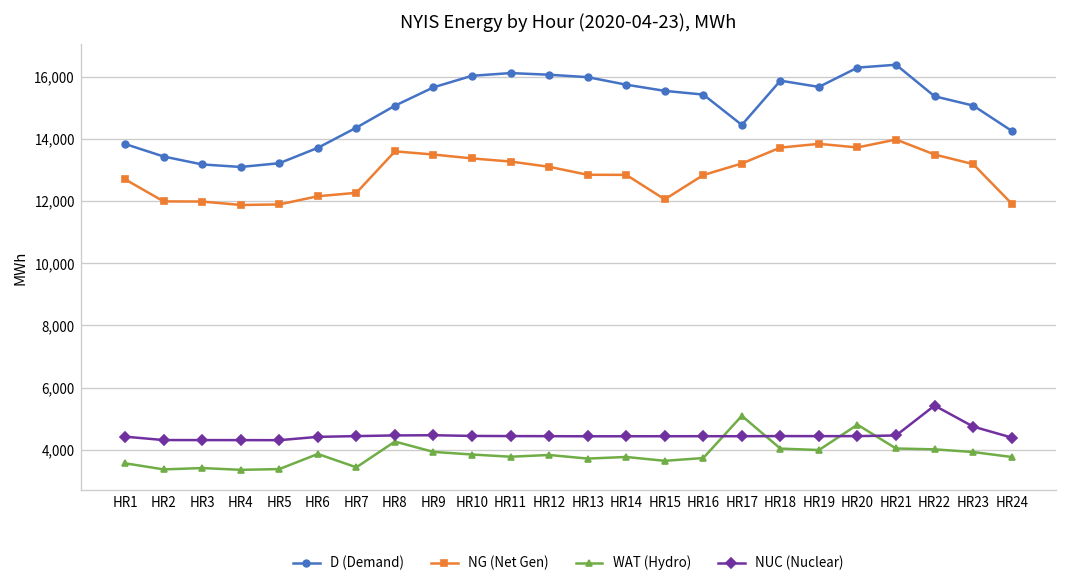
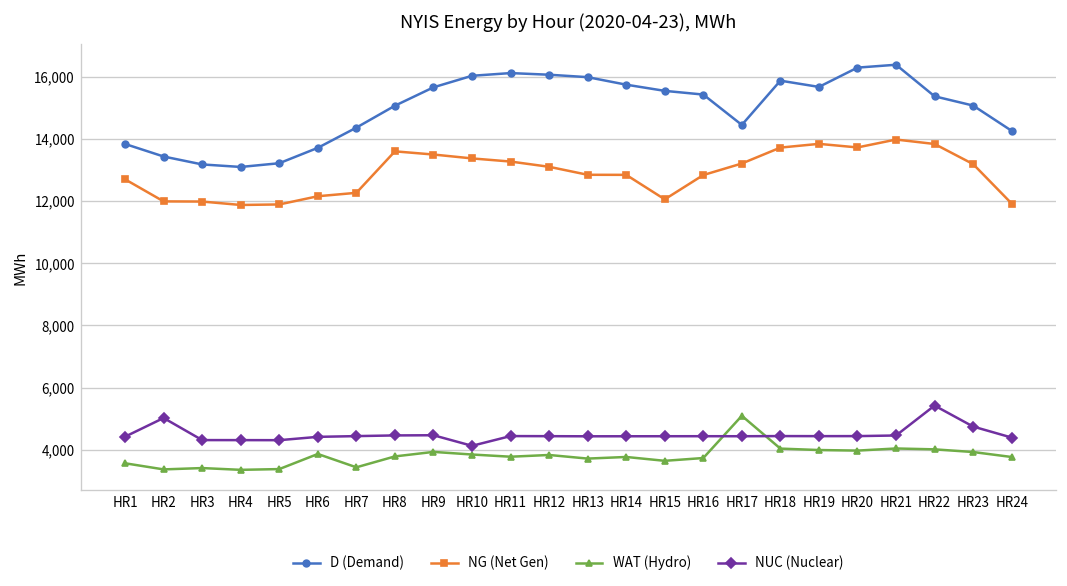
  {
    "D (Demand)": {
      "HR1": "13,800",
      "HR2": "13,400",
      "HR3": "13,200",
      "HR4": "13,100",
      "HR5": "13,200",
      "HR6": "13,700",
      "HR7": "14,400",
      "HR8": "15,100",
      "HR9": "15,700",
      "HR10": "16,000",
      "HR11": "16,100",
      "HR12": "16,100",
      "HR13": "16,000",
      "HR14": "15,700",
      "HR15": "15,500",
      "HR16": "15,400",
      "HR17": "14,500",
      "HR18": "15,900",
      "HR19": "15,700",
      "HR20": "16,300",
      "HR21": "16,400",
      "HR22": "15,400",
      "HR23": "15,100",
      "HR24": "14,300"
    },
    "NG (Net Gen)": {
      "HR1": "12,700",
      "HR2": "12,000",
      "HR3": "12,000",
      "HR4": "11,900",
      "HR5": "11,900",
      "HR6": "12,200",
      "HR7": "12,300",
      "HR8": "13,600",
      "HR9": "13,500",
      "HR10": "13,400",
      "HR11": "13,300",
      "HR12": "13,100",
      "HR13": "12,800",
      "HR14": "12,800",
      "HR15": "12,100",
      "HR16": "12,800",
      "HR17": "13,200",
      "HR18": "13,700",
      "HR19": "13,800",
      "HR20": "13,700",
      "HR21": "14,000",
-     "HR22": "13,500",
+     "HR22": "13,800",
      "HR23": "13,200",
      "HR24": "11,900"
    },
    "WAT (Hydro)": {
      "HR1": "3,600",
      "HR2": "3,400",
      "HR3": "3,400",
      "HR4": "3,400",
      "HR5": "3,400",
      "HR6": "3,900",
      "HR7": "3,400",
-     "HR8": "4,300",
+     "HR8": "3,800",
      "HR9": "3,900",
      "HR10": "3,800",
      "HR11": "3,800",
      "HR12": "3,800",
      "HR13": "3,700",
      "HR14": "3,800",
      "HR15": "3,600",
      "HR16": "3,700",
      "HR17": "5,100",
      "HR18": "4,000",
      "HR19": "4,000",
-     "HR20": "4,800",
+     "HR20": "4,000",
      "HR21": "4,000",
      "HR22": "4,000",
      "HR23": "3,900",
      "HR24": "3,800"
    },
    "NUC (Nuclear)": {
      "HR1": "4,400",
-     "HR2": "4,300",
+     "HR2": "5,000",
      "HR3": "4,300",
      "HR4": "4,300",
      "HR5": "4,300",
      "HR6": "4,400",
      "HR7": "4,400",
      "HR8": "4,500",
      "HR9": "4,500",
-     "HR10": "4,400",
+     "HR10": "4,100",
      "HR11": "4,400",
      "HR12": "4,400",
      "HR13": "4,400",
      "HR14": "4,400",
      "HR15": "4,400",
      "HR16": "4,400",
      "HR17": "4,400",
      "HR18": "4,400",
      "HR19": "4,400",
      "HR20": "4,400",
      "HR21": "4,500",
      "HR22": "5,400",
      "HR23": "4,700",
      "HR24": "4,400"
    }
  }
